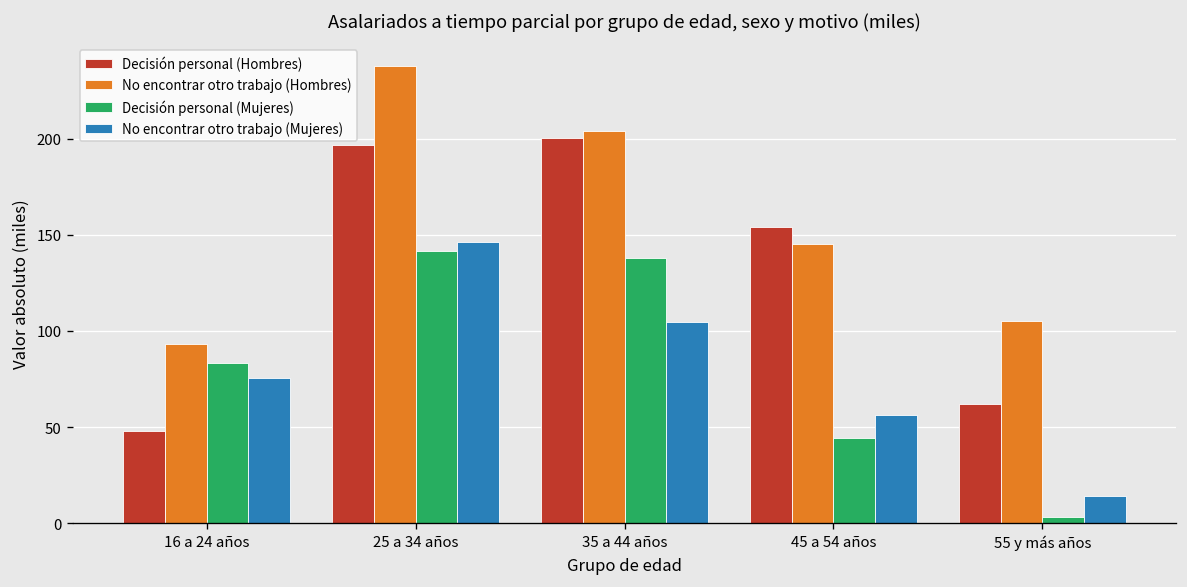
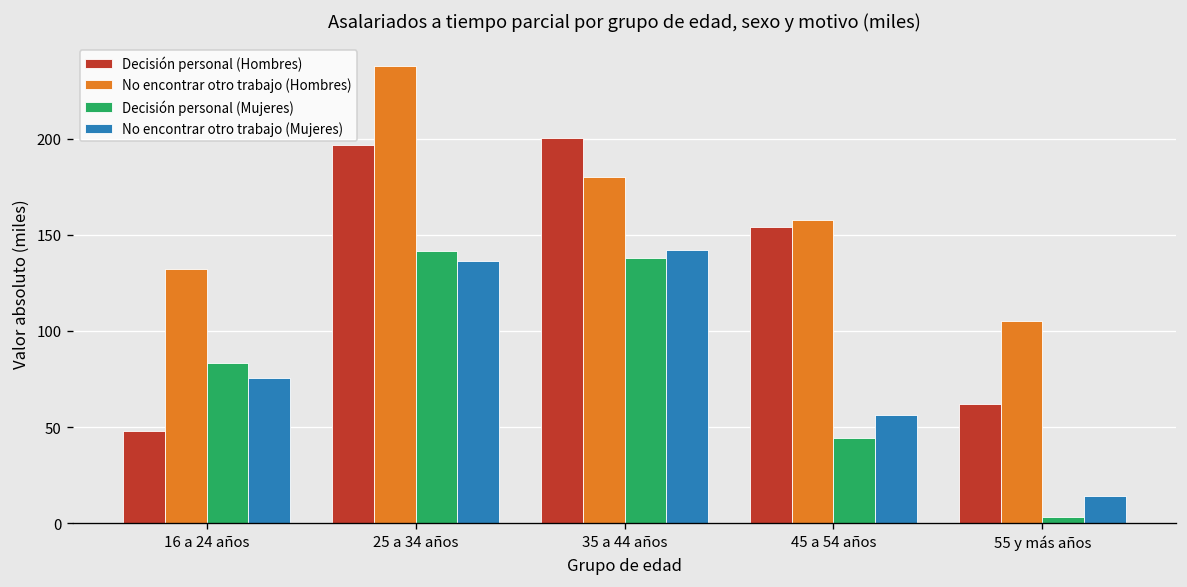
  {
    "Decisión personal (Hombres)": {
      "16 a 24 años": 48,
      "25 a 34 años": 197,
      "35 a 44 años": 200,
      "45 a 54 años": 154,
      "55 y más años": 62
    },
    "No encontrar otro trabajo (Hombres)": {
-     "16 a 24 años": 93,
+     "16 a 24 años": 132,
      "25 a 34 años": 238,
-     "35 a 44 años": 204,
-     "45 a 54 años": 145,
+     "35 a 44 años": 180,
+     "45 a 54 años": 158,
      "55 y más años": 105
    },
    "Decisión personal (Mujeres)": {
      "16 a 24 años": 83,
      "25 a 34 años": 142,
      "35 a 44 años": 138,
      "45 a 54 años": 44,
      "55 y más años": 3
    },
    "No encontrar otro trabajo (Mujeres)": {
      "16 a 24 años": 76,
-     "25 a 34 años": 146,
-     "35 a 44 años": 105,
+     "25 a 34 años": 137,
+     "35 a 44 años": 142,
      "45 a 54 años": 56,
      "55 y más años": 14
    }
  }
